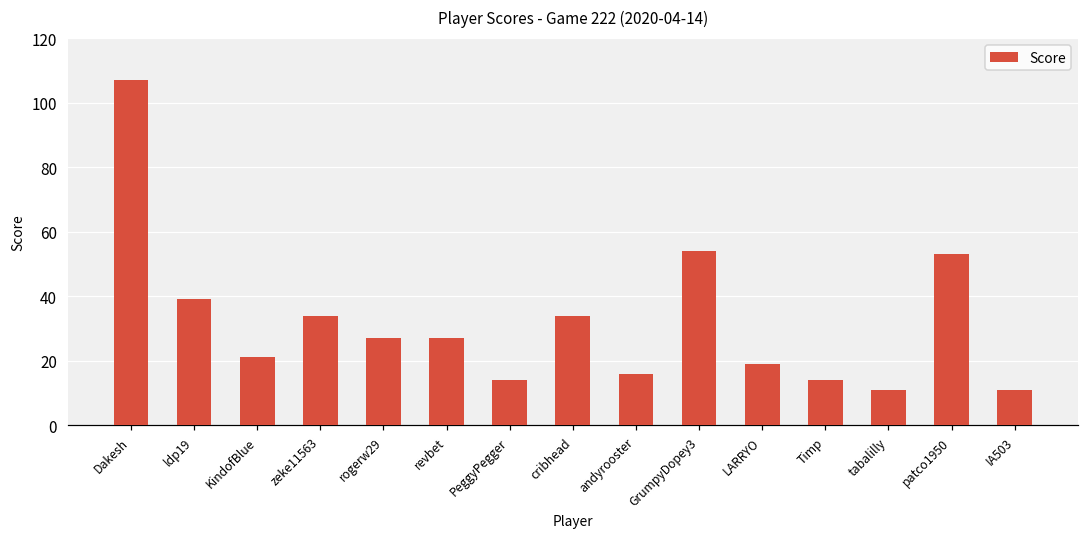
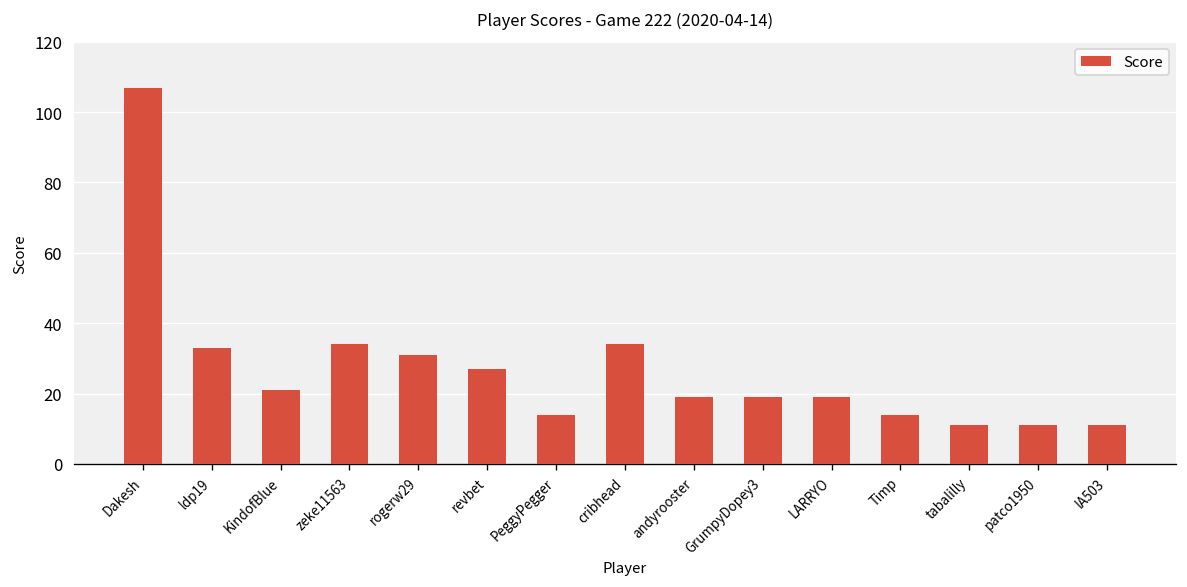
  {
    "Dakesh": 107,
-   "ldp19": 39,
+   "ldp19": 33,
    "KindofBlue": 21,
    "zeke11563": 34,
-   "rogerw29": 27,
+   "rogerw29": 31,
    "revbet": 27,
    "PeggyPegger": 14,
    "cribhead": 34,
-   "andyrooster": 16,
-   "GrumpyDopey3": 54,
+   "andyrooster": 19,
+   "GrumpyDopey3": 19,
    "LARRYO": 19,
    "Timp": 14,
    "tabalilly": 11,
-   "patco1950": 53,
+   "patco1950": 11,
    "IA503": 11
  }
